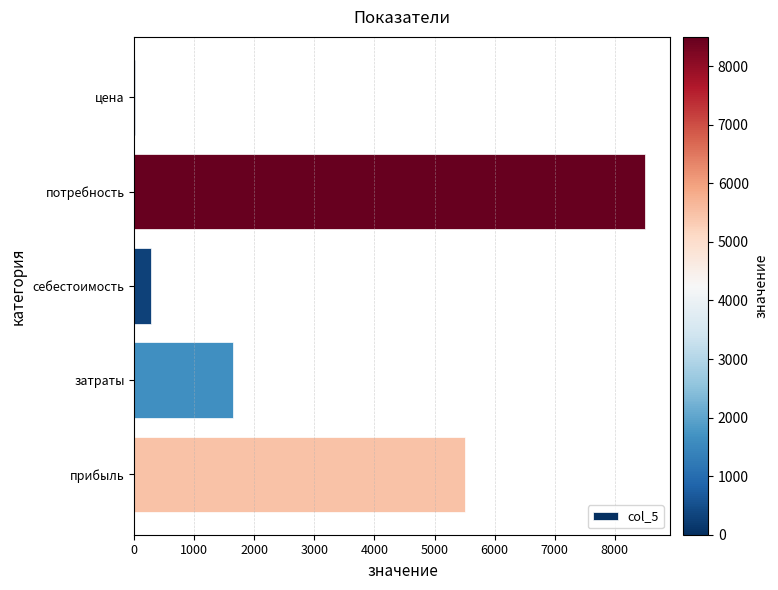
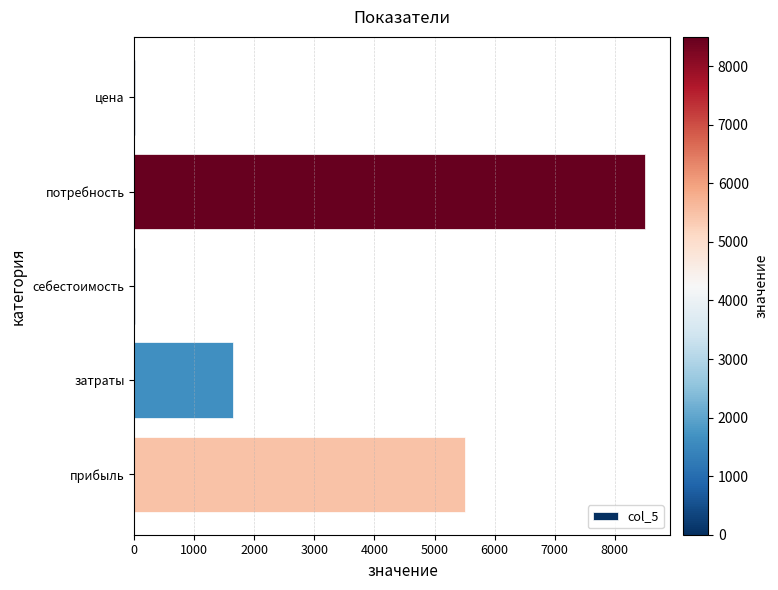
  {
    "потребность": 8500,
-   "себестоимость": 300,
+   "себестоимость": 0,
    "затраты": 1600,
    "прибыль": 5500
  }
